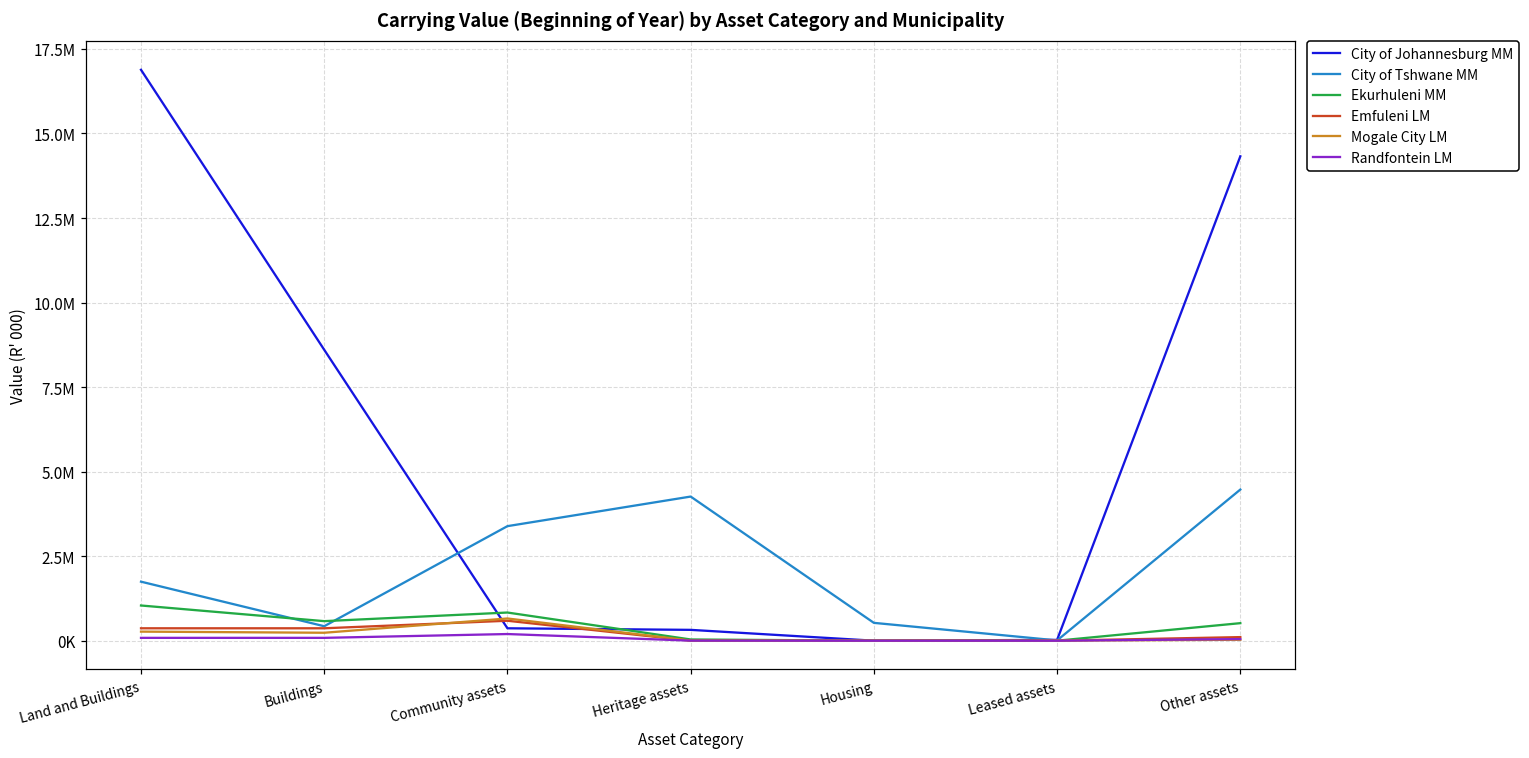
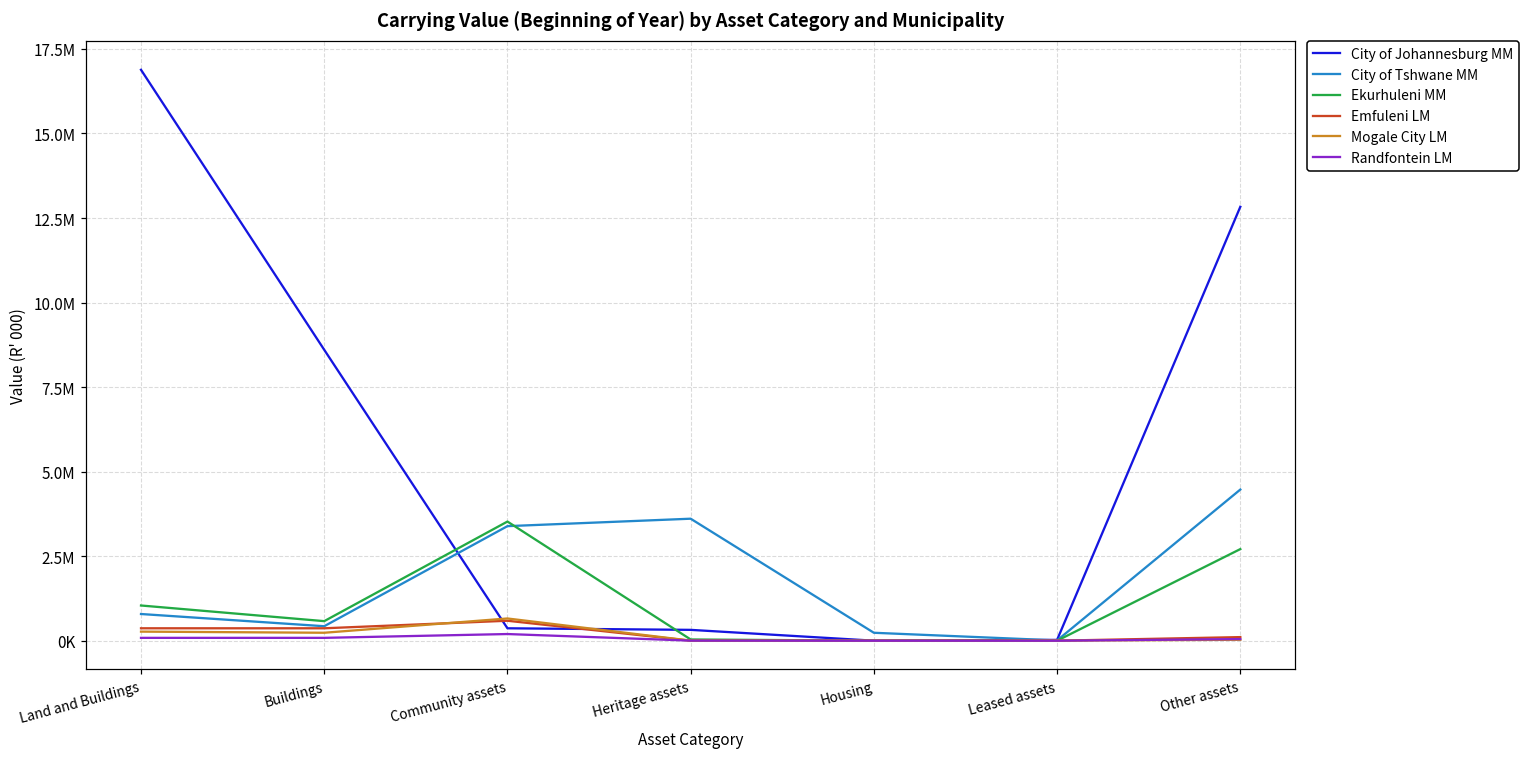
  {
    "City of Johannesburg MM": {
      "Land and Buildings": 16900000,
      "Buildings": 8600000,
      "Community assets": 400000,
      "Heritage assets": 300000,
-     "Other assets": 14300000
+     "Other assets": 12800000
    },
    "City of Tshwane MM": {
-     "Land and Buildings": 1700000,
+     "Land and Buildings": 800000,
      "Community assets": 3400000,
-     "Heritage assets": 4300000,
-     "Housing": 500000,
+     "Heritage assets": 3600000,
+     "Housing": 200000,
      "Other assets": 4500000
    },
    "Ekurhuleni MM": {
      "Land and Buildings": 1000000,
      "Buildings": 600000,
-     "Community assets": 800000,
-     "Other assets": 500000
+     "Community assets": 3500000,
+     "Other assets": 2700000
    },
    "Emfuleni LM": {
      "Land and Buildings": 400000
    },
    "Mogale City LM": {
      "Land and Buildings": 300000,
      "Buildings": 200000
    },
    "Randfontein LM": {
      "Land and Buildings": 100000,
      "Buildings": 100000,
      "Community assets": 200000
    }
  }
